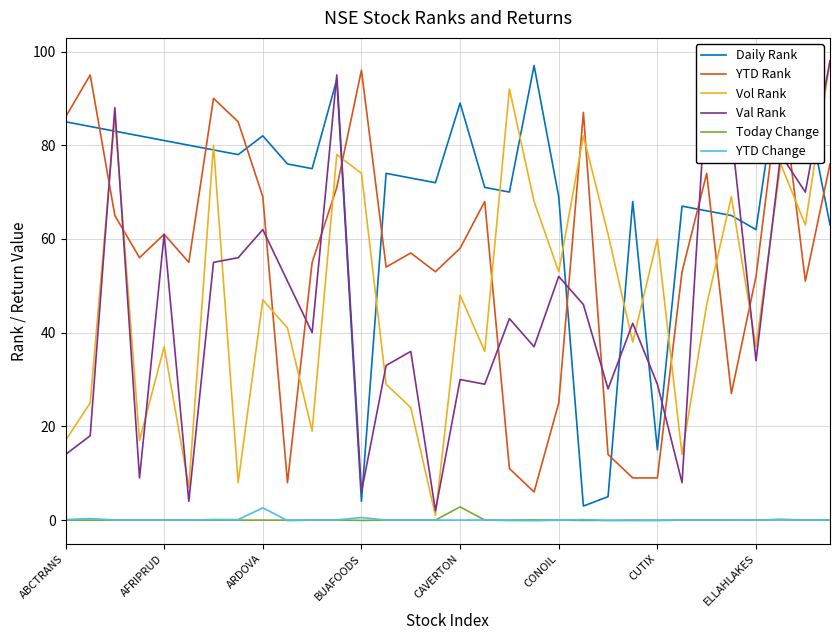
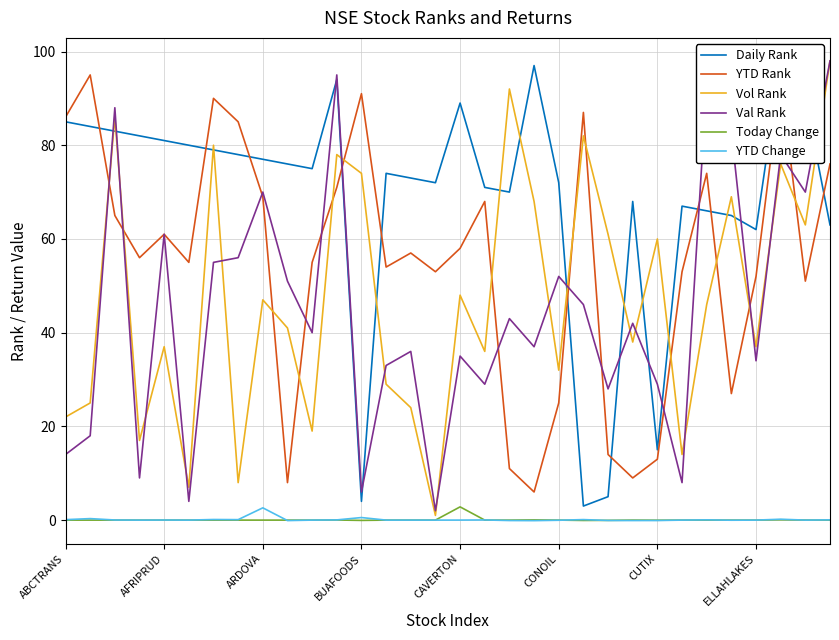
  {
    "Daily Rank": {
      "ABCTRANS": 85,
      "AFRIPRUD": 81,
-     "ARDOVA": 82,
+     "ARDOVA": 77,
      "BUAFOODS": 4,
      "CAVERTON": 89,
-     "CONOIL": 69,
+     "CONOIL": 72,
      "CUTIX": 15,
      "ELLAHLAKES": 62
    },
    "YTD Rank": {
      "ABCTRANS": 86,
      "ARDOVA": 69,
-     "BUAFOODS": 96,
+     "BUAFOODS": 91,
      "CAVERTON": 58,
      "CONOIL": 25,
-     "CUTIX": 9,
+     "CUTIX": 13,
      "ELLAHLAKES": 52
    },
    "Vol Rank": {
-     "ABCTRANS": 17,
+     "ABCTRANS": 22,
      "AFRIPRUD": 37,
      "ARDOVA": 47,
      "BUAFOODS": 74,
      "CAVERTON": 48,
-     "CONOIL": 53,
+     "CONOIL": 32,
      "CUTIX": 60,
      "ELLAHLAKES": 37
    },
    "Val Rank": {
      "ABCTRANS": 14,
-     "ARDOVA": 62,
+     "ARDOVA": 70,
      "BUAFOODS": 6,
-     "CAVERTON": 30,
+     "CAVERTON": 35,
      "CONOIL": 52,
      "CUTIX": 29,
      "ELLAHLAKES": 34
    },
    "Today Change": {
      "ARDOVA": 0,
      "BUAFOODS": 0,
      "CAVERTON": 3
    },
    "YTD Change": {
      "ARDOVA": 3,
      "BUAFOODS": 1,
      "CAVERTON": 0
    }
  }
